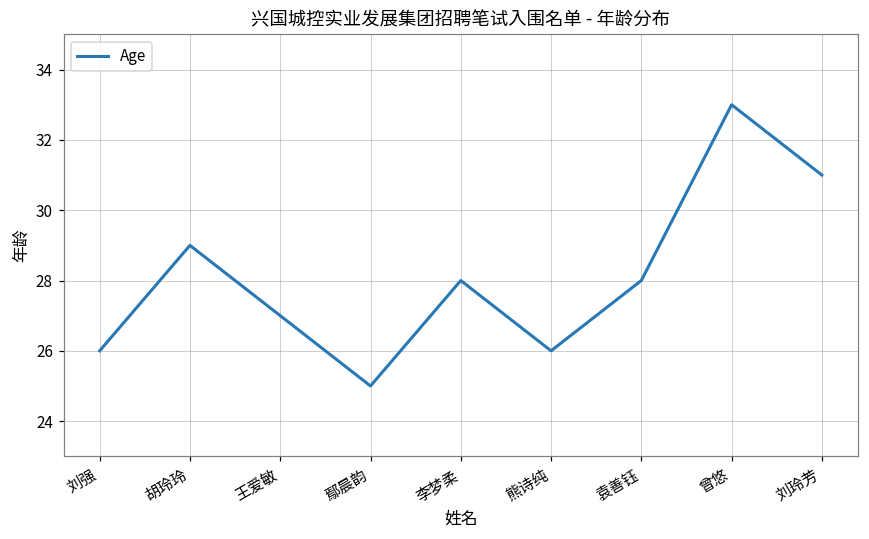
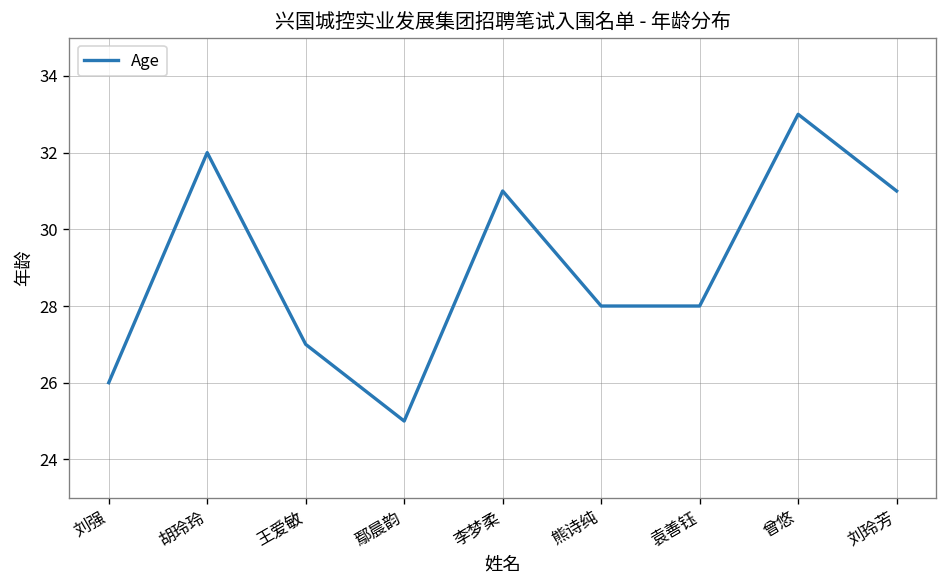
  {
    "刘强": 26,
-   "胡玲玲": 29,
+   "胡玲玲": 32,
    "王爱敏": 27,
    "鄢晨韵": 25,
-   "李梦柔": 28,
-   "熊诗纯": 26,
+   "李梦柔": 31,
+   "熊诗纯": 28,
    "袁善钰": 28,
    "曾悠": 33,
    "刘玲芳": 31
  }
